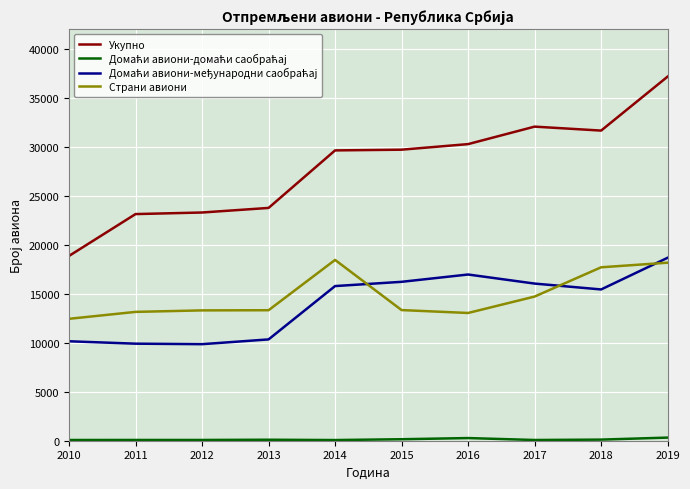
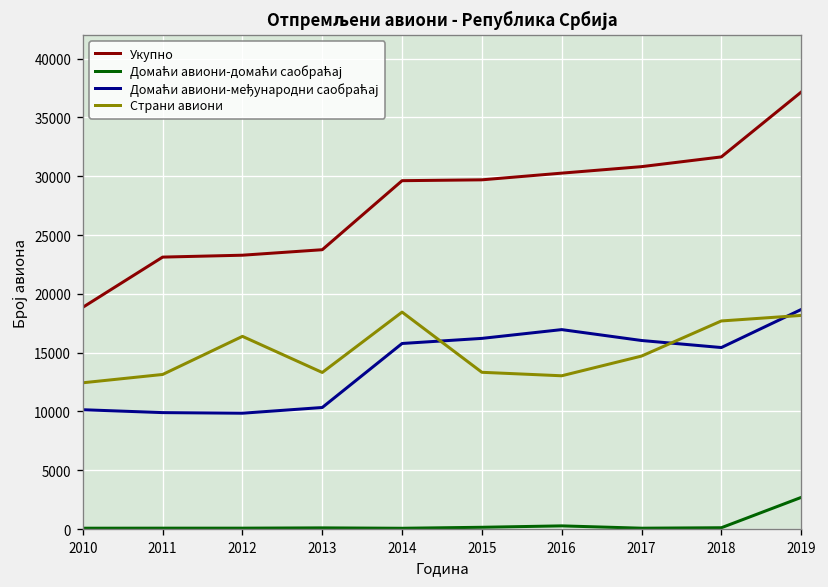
  {
    "Укупно": {
      "2010": 19000,
      "2011": 23000,
      "2012": 23000,
      "2013": 24000,
      "2014": 30000,
      "2015": 30000,
      "2016": 30000,
-     "2017": 32000,
+     "2017": 31000,
      "2018": 32000,
      "2019": 37000
    },
    "Домаћи авиони-домаћи саобраћај": {
      "2010": 0,
      "2011": 0,
      "2012": 0,
      "2013": 0,
      "2014": 0,
      "2015": 0,
      "2016": 0,
      "2017": 0,
      "2018": 0,
-     "2019": 0
+     "2019": 3000
    },
    "Домаћи авиони-међународни саобраћај": {
      "2010": 10000,
      "2011": 10000,
      "2012": 10000,
      "2013": 10000,
      "2014": 16000,
      "2015": 16000,
      "2016": 17000,
      "2017": 16000,
      "2018": 15000,
      "2019": 19000
    },
    "Страни авиони": {
      "2010": 12000,
      "2011": 13000,
-     "2012": 13000,
+     "2012": 16000,
      "2013": 13000,
      "2014": 18000,
      "2015": 13000,
      "2016": 13000,
      "2017": 15000,
      "2018": 18000,
      "2019": 18000
    }
  }
